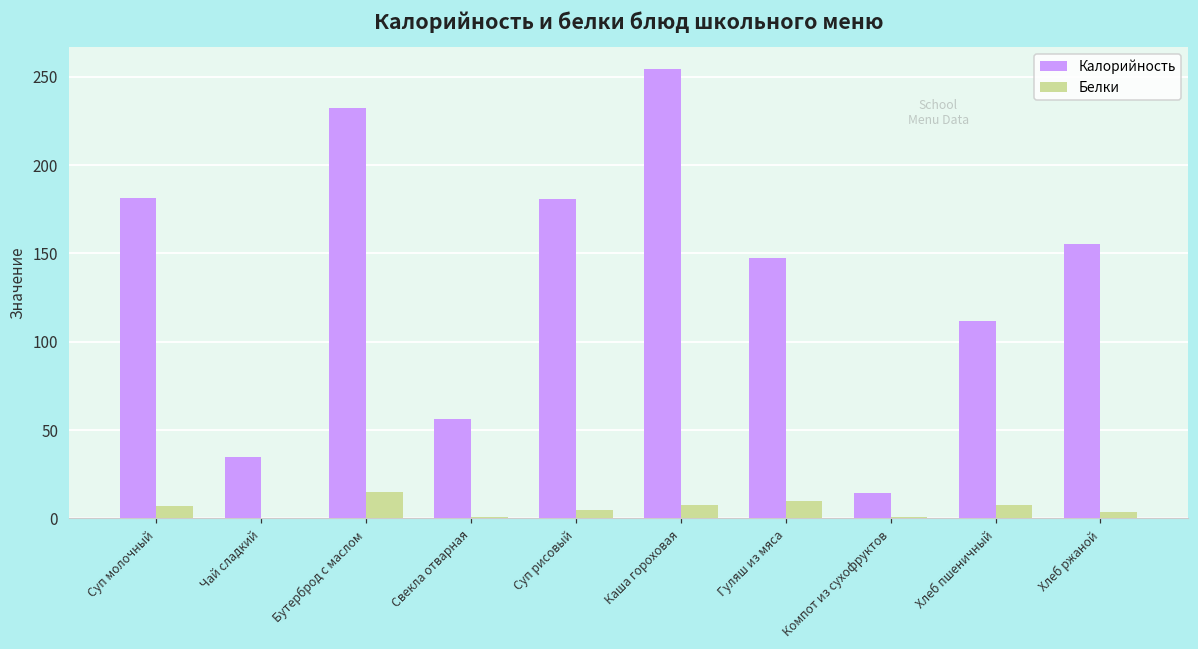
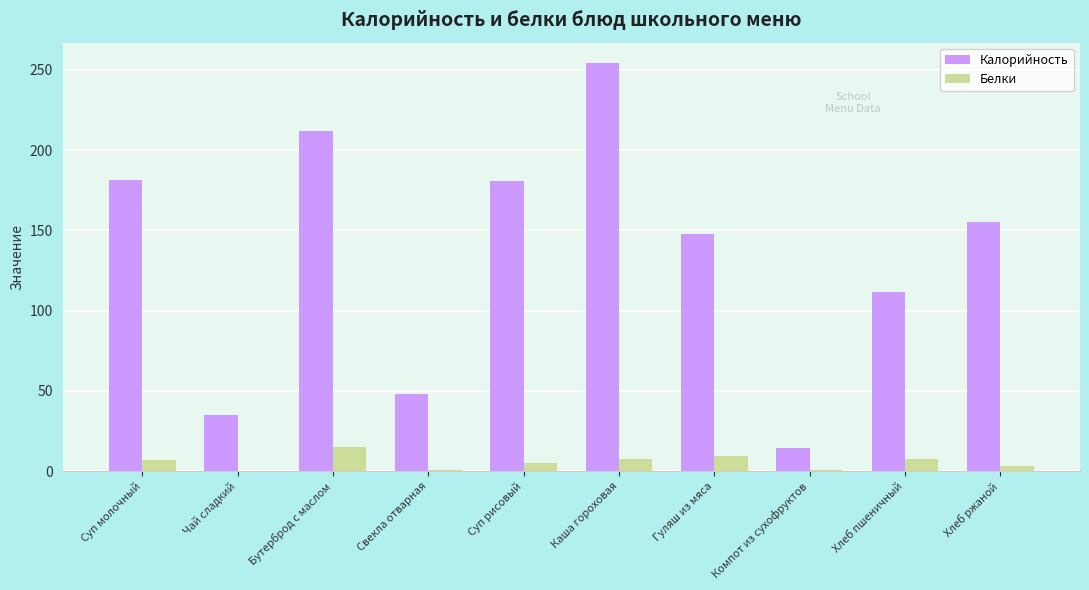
  {
    "Калорийность": {
      "Суп молочный": 182,
      "Чай сладкий": 35,
-     "Бутерброд с маслом": 232,
-     "Свекла отварная": 57,
+     "Бутерброд с маслом": 212,
+     "Свекла отварная": 48,
      "Суп рисовый": 181,
      "Каша гороховая": 254,
      "Гуляш из мяса": 148,
      "Компот из сухофруктов": 15,
      "Хлеб пшеничный": 112,
      "Хлеб ржаной": 155
    },
    "Белки": {
      "Суп молочный": 7,
      "Чай сладкий": 0,
      "Бутерброд с маслом": 15,
      "Суп рисовый": 5,
      "Каша гороховая": 7,
      "Гуляш из мяса": 10,
      "Хлеб пшеничный": 8,
      "Хлеб ржаной": 3
    }
  }
